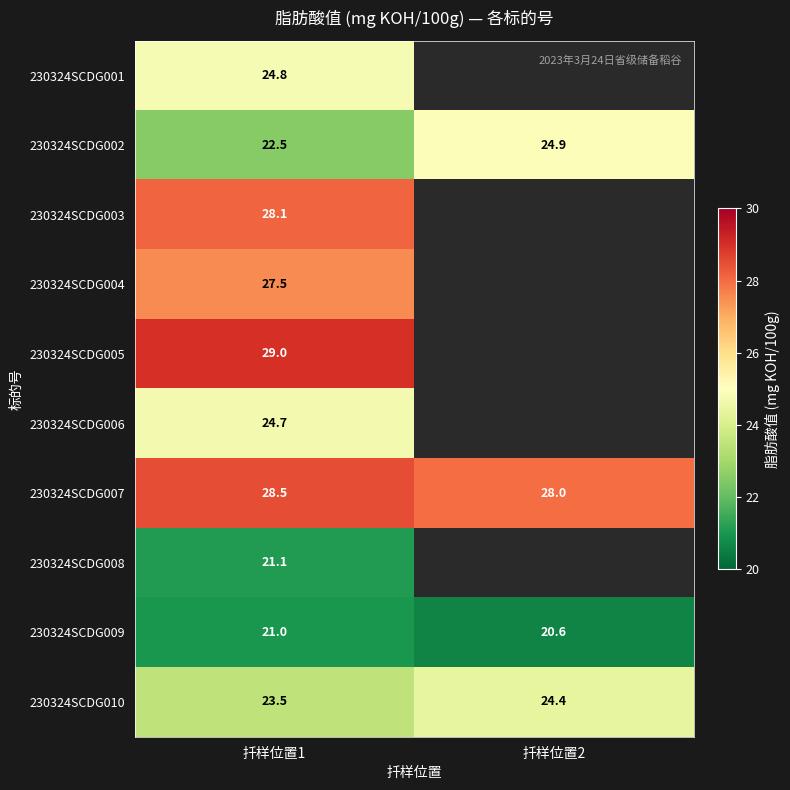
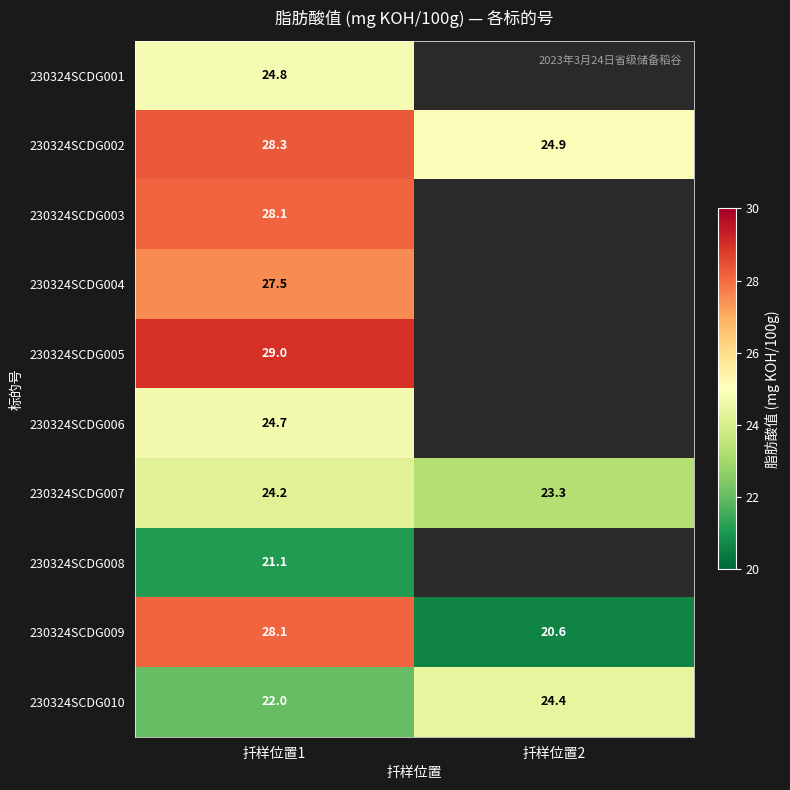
  {
    "230324SCDG001": {
      "扦样位置1": 24.8
    },
    "230324SCDG002": {
-     "扦样位置1": 22.5,
+     "扦样位置1": 28.3,
      "扦样位置2": 24.9
    },
    "230324SCDG003": {
      "扦样位置1": 28.1
    },
    "230324SCDG004": {
      "扦样位置1": 27.5
    },
    "230324SCDG005": {
      "扦样位置1": 29.0
    },
    "230324SCDG006": {
      "扦样位置1": 24.7
    },
    "230324SCDG007": {
-     "扦样位置1": 28.5,
-     "扦样位置2": 28.0
+     "扦样位置1": 24.2,
+     "扦样位置2": 23.3
    },
    "230324SCDG008": {
      "扦样位置1": 21.1
    },
    "230324SCDG009": {
-     "扦样位置1": 21.0,
+     "扦样位置1": 28.1,
      "扦样位置2": 20.6
    },
    "230324SCDG010": {
-     "扦样位置1": 23.5,
+     "扦样位置1": 22.0,
      "扦样位置2": 24.4
    }
  }
